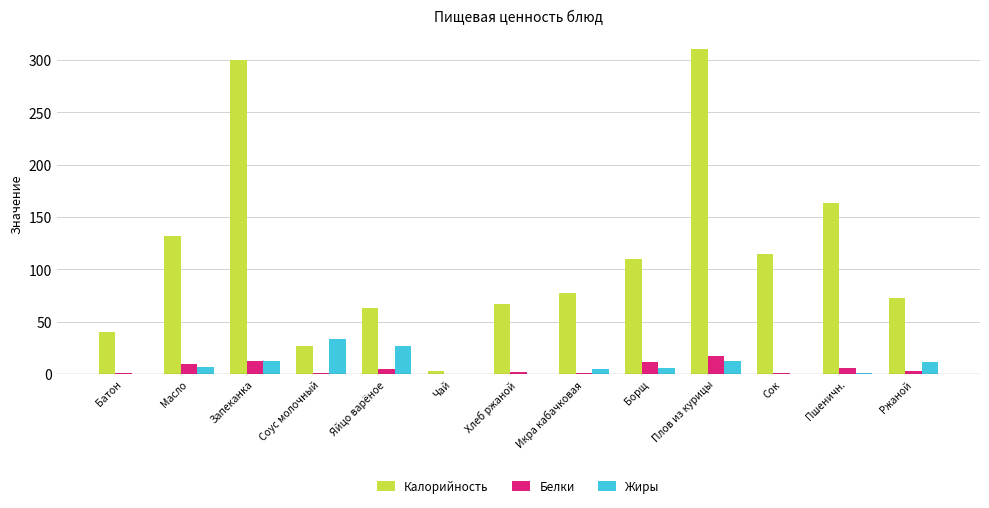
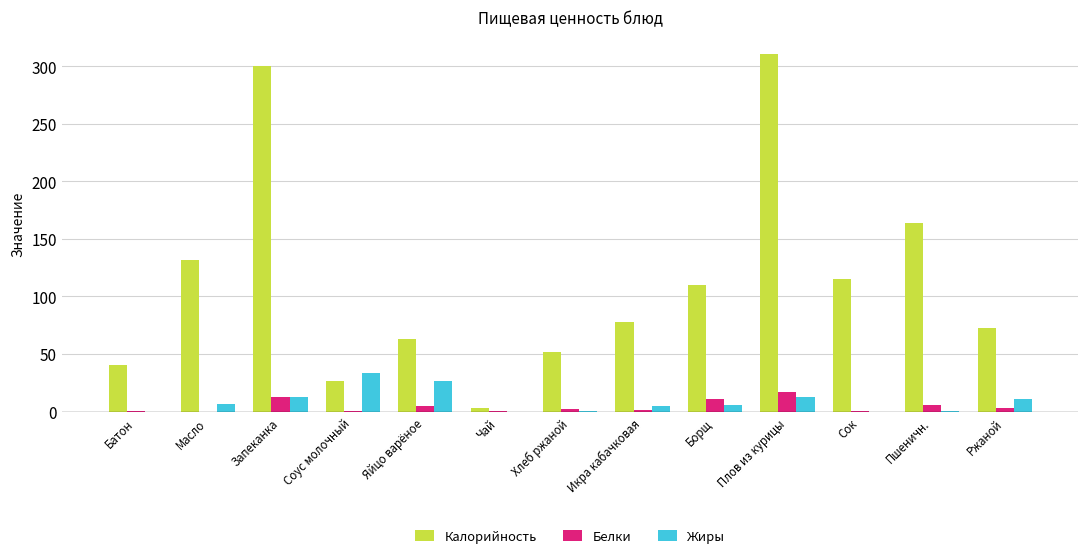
  {
    "Калорийность": {
      "Батон": 40,
      "Масло": 132,
      "Запеканка": 300,
      "Соус молочный": 27,
      "Яйцо варёное": 63,
      "Чай": 3,
-     "Хлеб ржаной": 67,
+     "Хлеб ржаной": 52,
      "Икра кабачковая": 78,
      "Борщ": 110,
      "Плов из курицы": 311,
      "Сок": 115,
      "Пшеничн.": 164,
      "Ржаной": 73
    },
    "Белки": {
-     "Масло": 9,
+     "Масло": 0,
      "Запеканка": 13,
      "Яйцо варёное": 5,
      "Борщ": 11,
      "Плов из курицы": 17,
      "Пшеничн.": 6,
      "Ржаной": 3
    },
    "Жиры": {
      "Масло": 6,
      "Запеканка": 12,
      "Соус молочный": 33,
      "Яйцо варёное": 27,
      "Икра кабачковая": 5,
      "Борщ": 6,
      "Плов из курицы": 13,
      "Ржаной": 11
    }
  }
